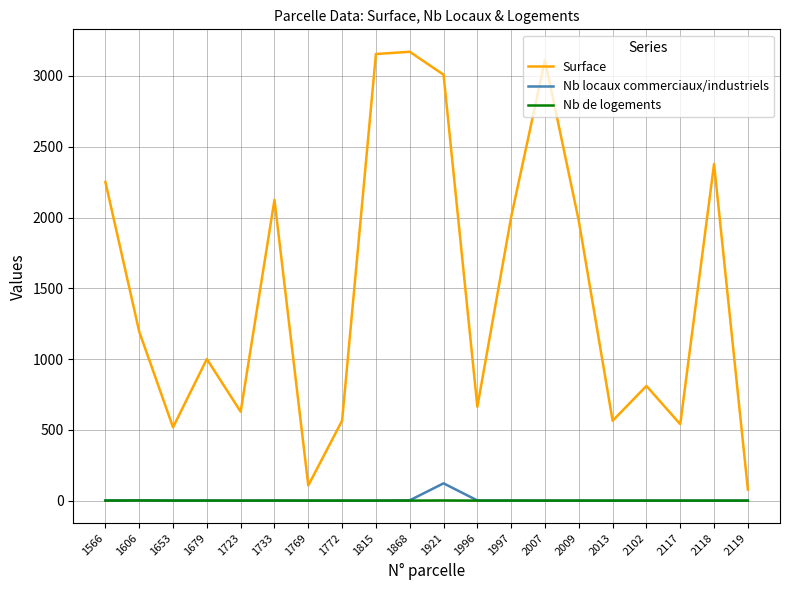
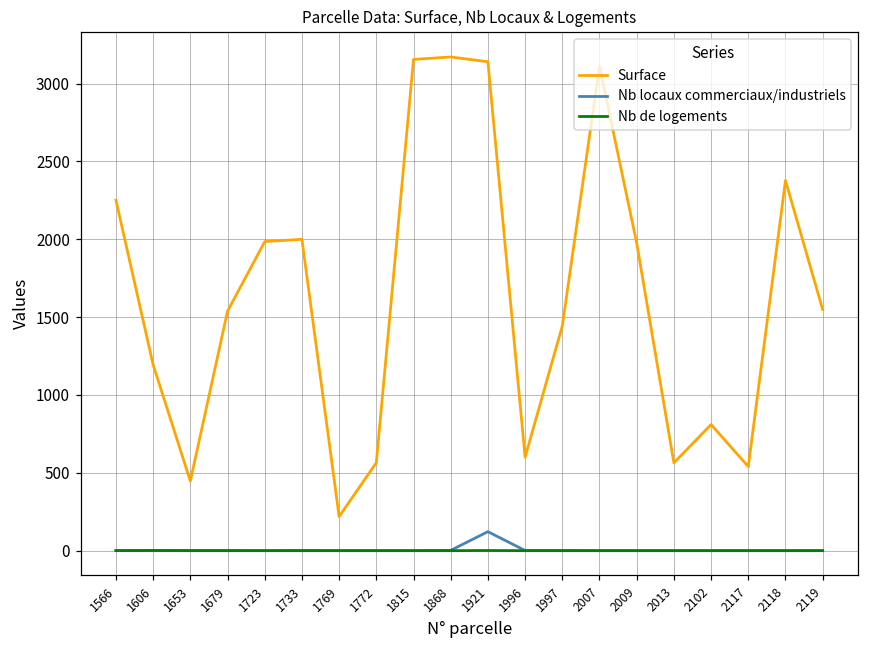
  {
    "Surface": {
      "1566": 2250,
      "1606": 1190,
-     "1653": 520,
-     "1679": 1000,
-     "1723": 630,
-     "1733": 2130,
-     "1769": 110,
+     "1653": 450,
+     "1679": 1540,
+     "1723": 1990,
+     "1733": 2000,
+     "1769": 220,
      "1772": 570,
      "1815": 3160,
      "1868": 3170,
-     "1921": 3010,
-     "1996": 660,
-     "1997": 2000,
+     "1921": 3140,
+     "1996": 600,
+     "1997": 1440,
      "2009": 1980,
      "2013": 560,
      "2102": 810,
      "2117": 540,
      "2118": 2380,
-     "2119": 80
+     "2119": 1550
    },
    "Nb locaux commerciaux/industriels": {
      "1921": 120
    },
    "Nb de logements": {
      "1921": 0
    }
  }
